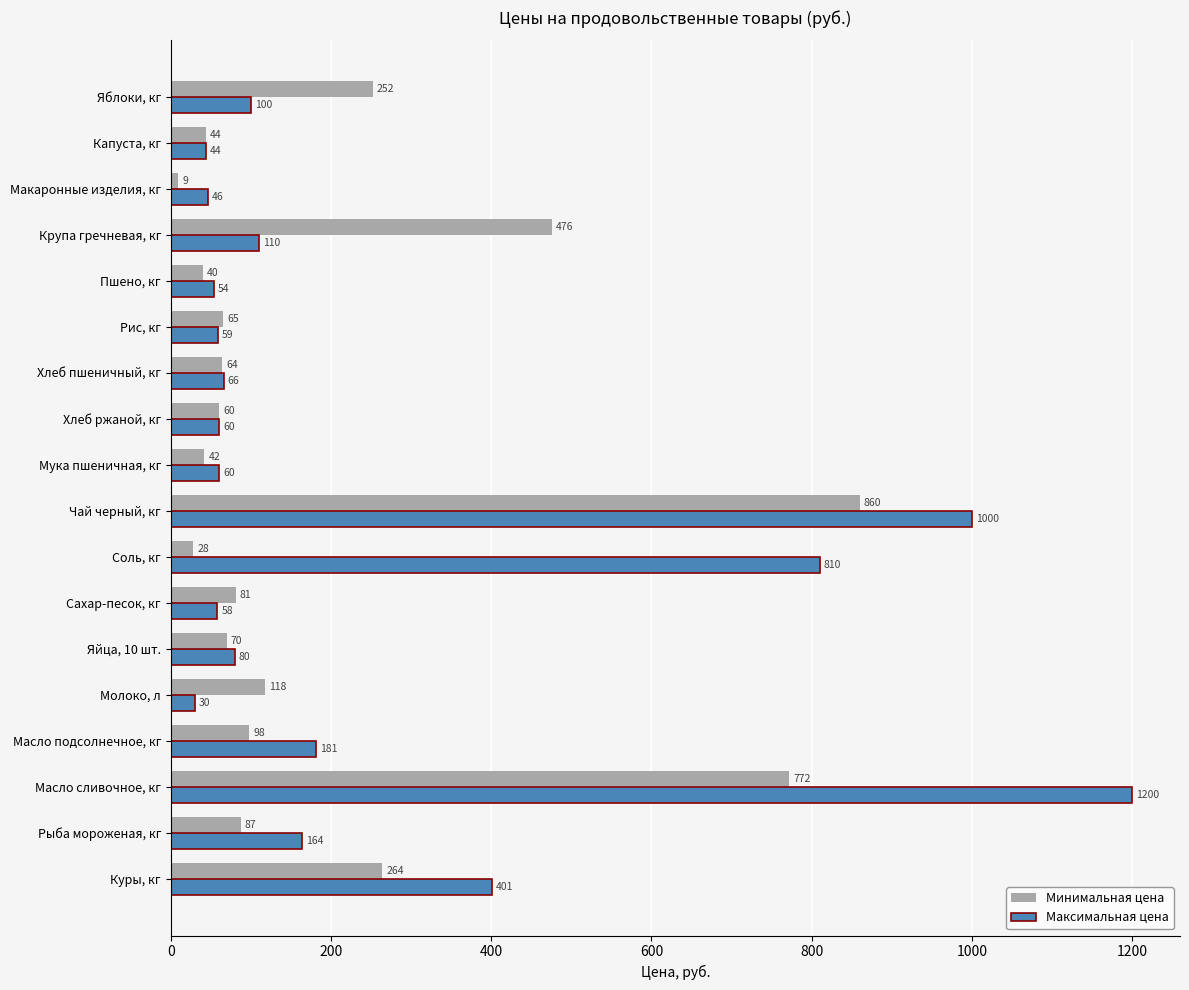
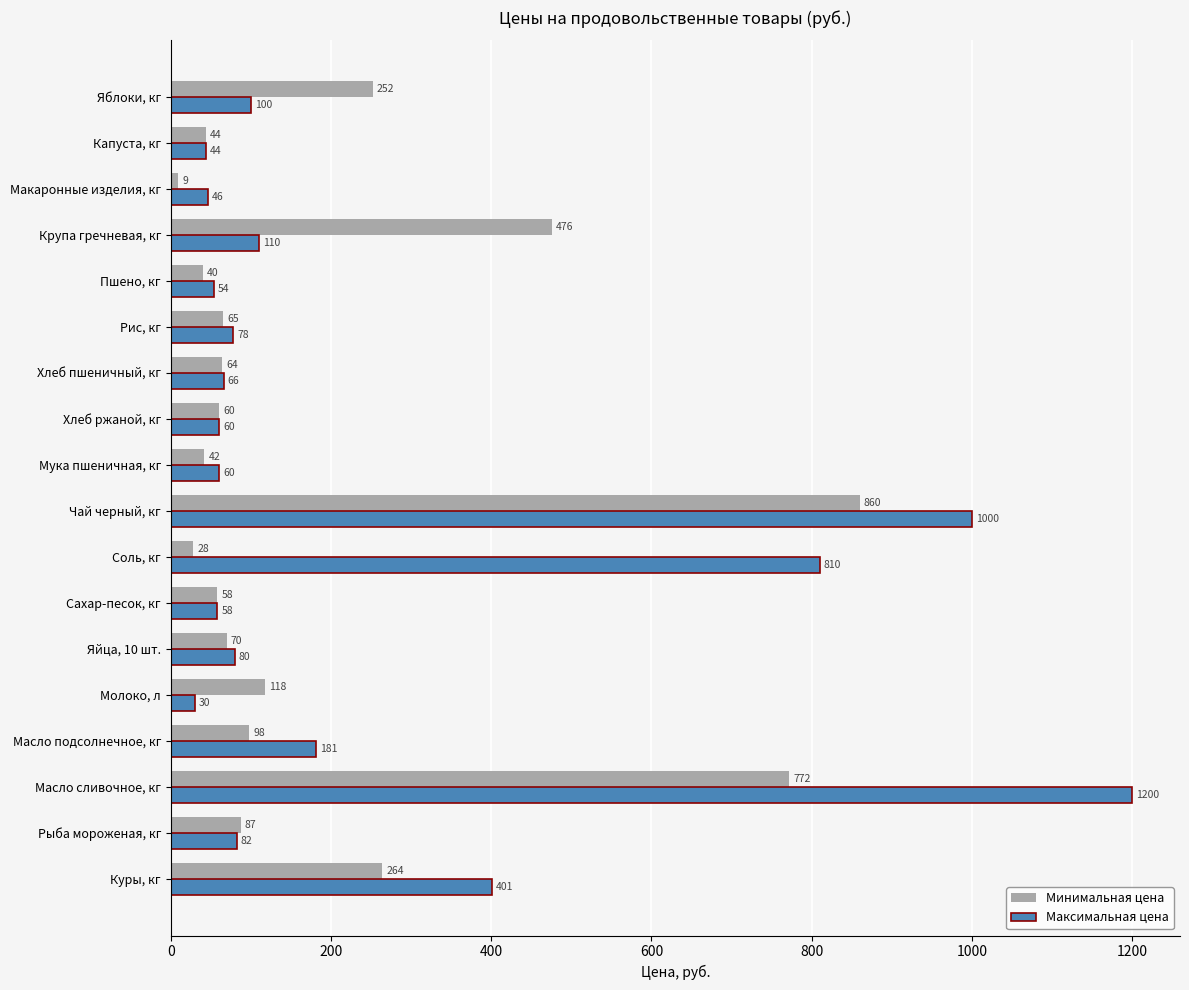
  {
    "Минимальная цена": {
      "Яблоки, кг": 252,
      "Капуста, кг": 44,
      "Макаронные изделия, кг": 9,
      "Крупа гречневая, кг": 476,
      "Пшено, кг": 40,
      "Рис, кг": 65,
      "Хлеб пшеничный, кг": 64,
      "Хлеб ржаной, кг": 60,
      "Мука пшеничная, кг": 42,
      "Чай черный, кг": 860,
      "Соль, кг": 28,
-     "Сахар-песок, кг": 81,
+     "Сахар-песок, кг": 58,
      "Яйца, 10 шт.": 70,
      "Молоко, л": 118,
      "Масло подсолнечное, кг": 98,
      "Масло сливочное, кг": 772,
      "Рыба мороженая, кг": 87,
      "Куры, кг": 264
    },
    "Максимальная цена": {
      "Яблоки, кг": 100,
      "Капуста, кг": 44,
      "Макаронные изделия, кг": 46,
      "Крупа гречневая, кг": 110,
      "Пшено, кг": 54,
-     "Рис, кг": 59,
+     "Рис, кг": 78,
      "Хлеб пшеничный, кг": 66,
      "Хлеб ржаной, кг": 60,
      "Мука пшеничная, кг": 60,
      "Чай черный, кг": 1000,
      "Соль, кг": 810,
      "Сахар-песок, кг": 58,
      "Яйца, 10 шт.": 80,
      "Молоко, л": 30,
      "Масло подсолнечное, кг": 181,
      "Масло сливочное, кг": 1200,
-     "Рыба мороженая, кг": 164,
+     "Рыба мороженая, кг": 82,
      "Куры, кг": 401
    }
  }
